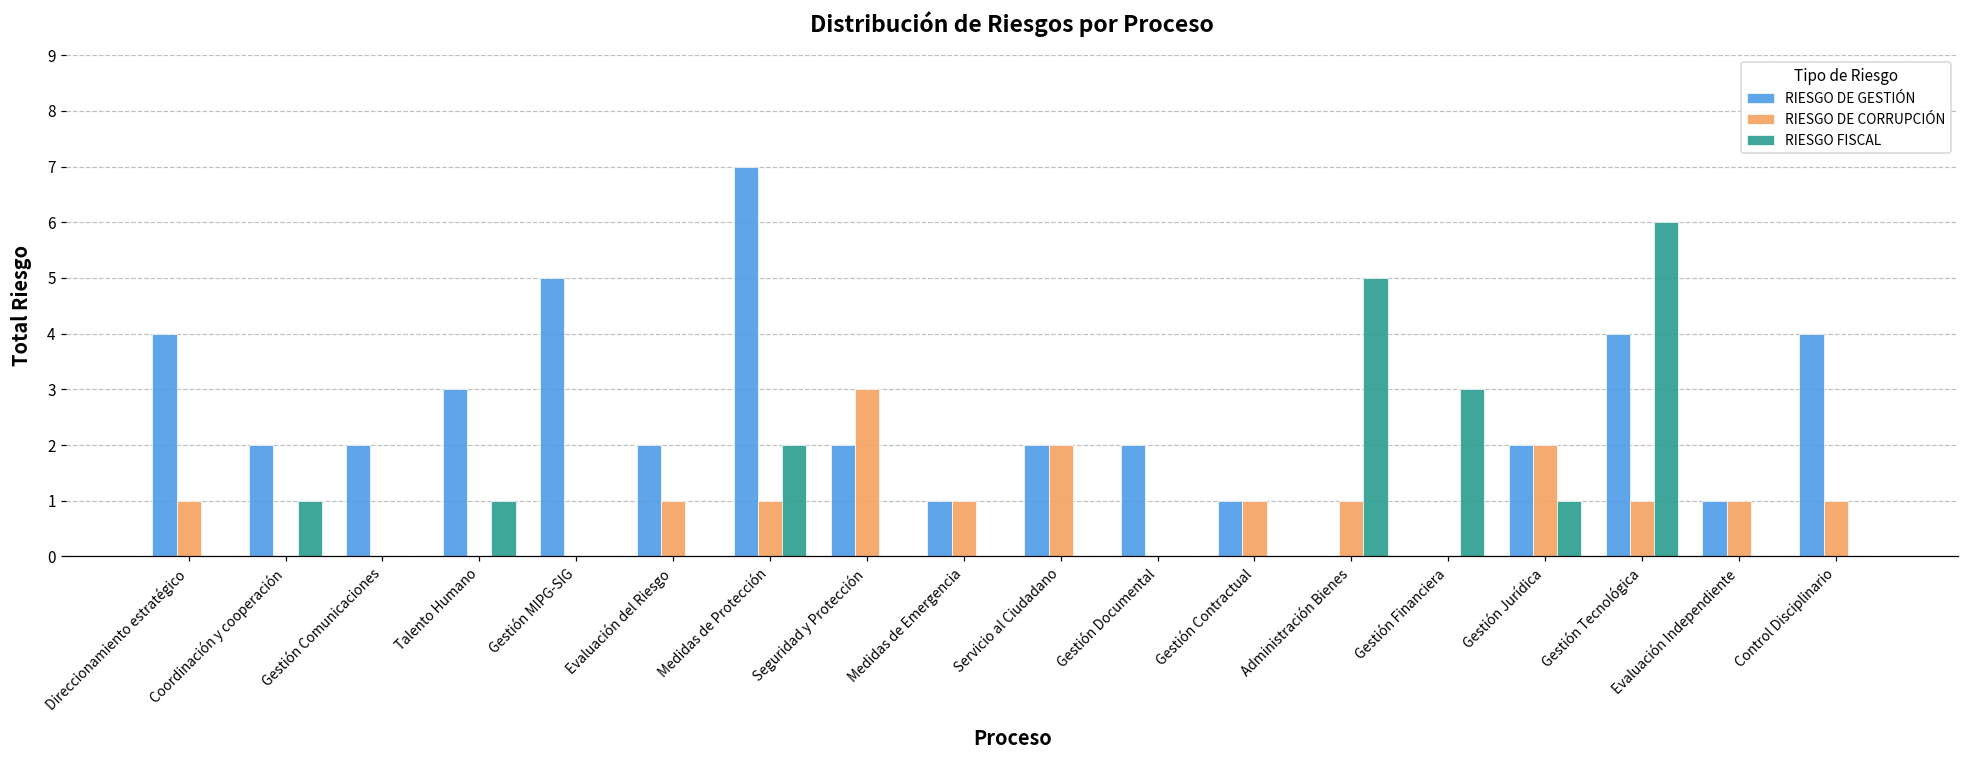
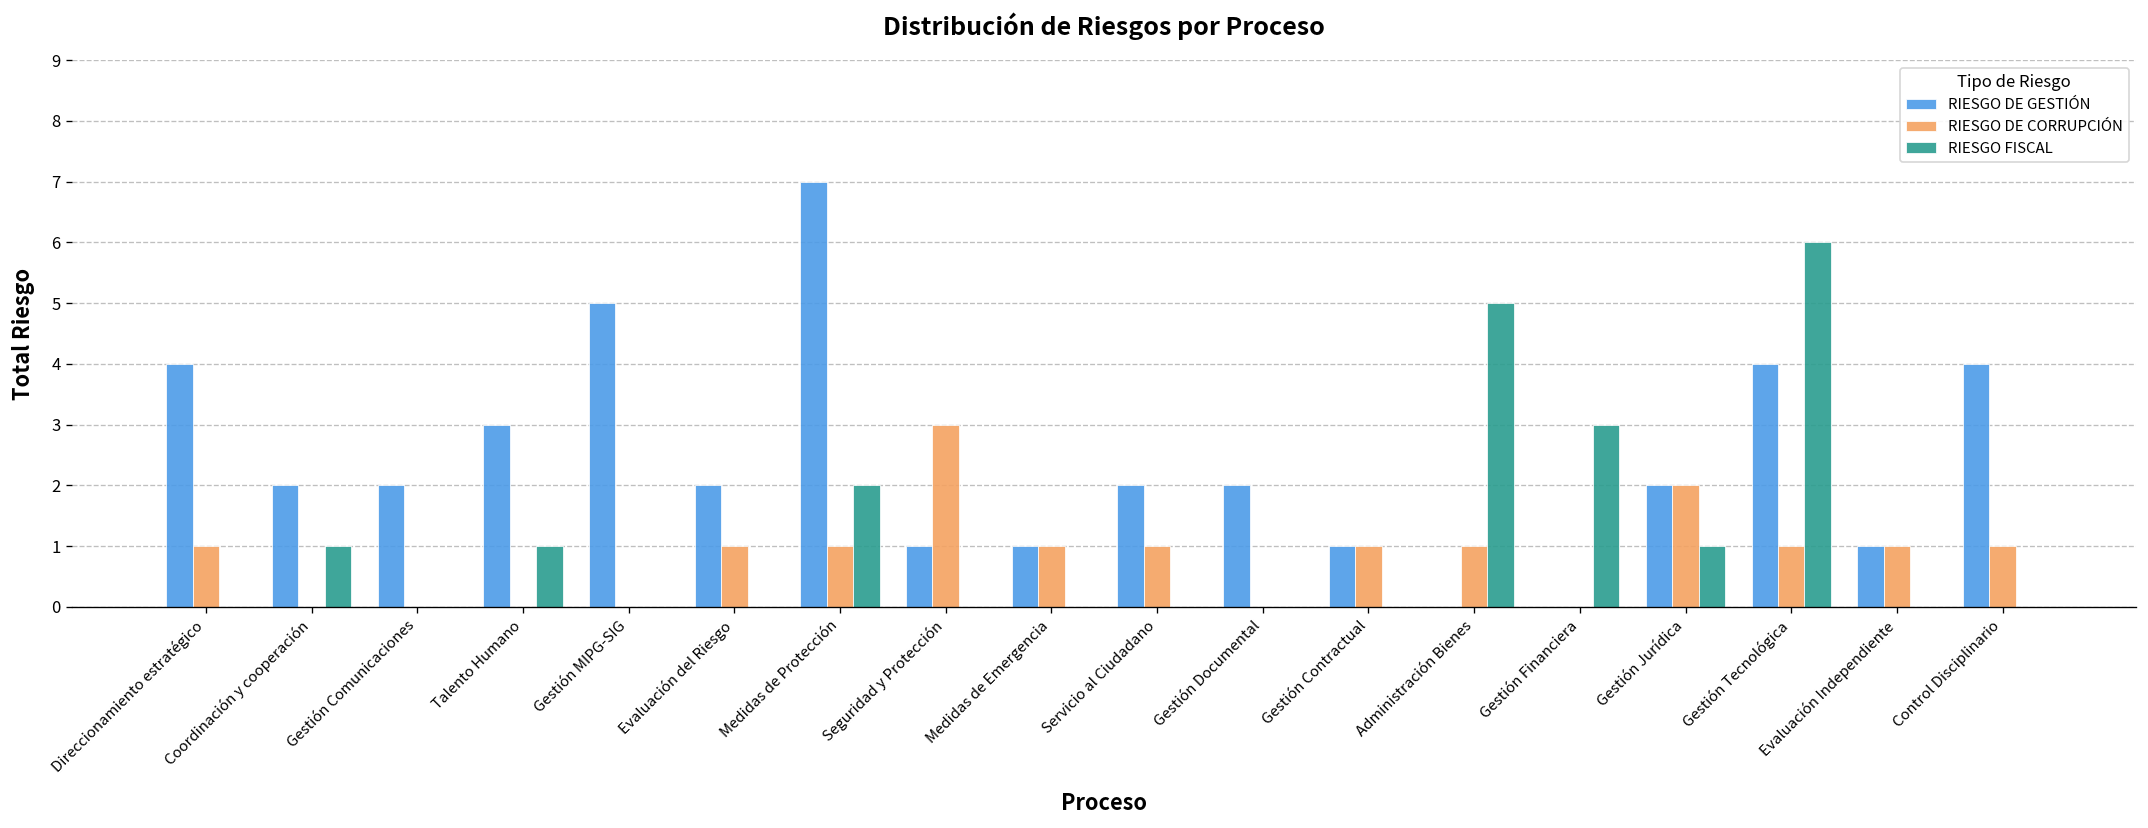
  {
    "RIESGO DE GESTIÓN": {
      "Direccionamiento estratégico": 4,
      "Coordinación y cooperación": 2,
      "Gestión Comunicaciones": 2,
      "Talento Humano": 3,
      "Gestión MIPG-SIG": 5,
      "Evaluación del Riesgo": 2,
      "Medidas de Protección": 7,
-     "Seguridad y Protección": 2,
+     "Seguridad y Protección": 1,
      "Medidas de Emergencia": 1,
      "Servicio al Ciudadano": 2,
      "Gestión Documental": 2,
      "Gestión Contractual": 1,
      "Administración Bienes": 0,
      "Gestión Financiera": 0,
      "Gestión Jurídica": 2,
      "Gestión Tecnológica": 4,
      "Evaluación Independiente": 1,
      "Control Disciplinario": 4
    },
    "RIESGO DE CORRUPCIÓN": {
      "Direccionamiento estratégico": 1,
      "Coordinación y cooperación": 0,
      "Gestión Comunicaciones": 0,
      "Talento Humano": 0,
      "Gestión MIPG-SIG": 0,
      "Evaluación del Riesgo": 1,
      "Medidas de Protección": 1,
      "Seguridad y Protección": 3,
      "Medidas de Emergencia": 1,
-     "Servicio al Ciudadano": 2,
+     "Servicio al Ciudadano": 1,
      "Gestión Documental": 0,
      "Gestión Contractual": 1,
      "Administración Bienes": 1,
      "Gestión Financiera": 0,
      "Gestión Jurídica": 2,
      "Gestión Tecnológica": 1,
      "Evaluación Independiente": 1,
      "Control Disciplinario": 1
    },
    "RIESGO FISCAL": {
      "Direccionamiento estratégico": 0,
      "Coordinación y cooperación": 1,
      "Gestión Comunicaciones": 0,
      "Talento Humano": 1,
      "Gestión MIPG-SIG": 0,
      "Evaluación del Riesgo": 0,
      "Medidas de Protección": 2,
      "Seguridad y Protección": 0,
      "Medidas de Emergencia": 0,
      "Servicio al Ciudadano": 0,
      "Gestión Documental": 0,
      "Gestión Contractual": 0,
      "Administración Bienes": 5,
      "Gestión Financiera": 3,
      "Gestión Jurídica": 1,
      "Gestión Tecnológica": 6,
      "Evaluación Independiente": 0,
      "Control Disciplinario": 0
    }
  }
